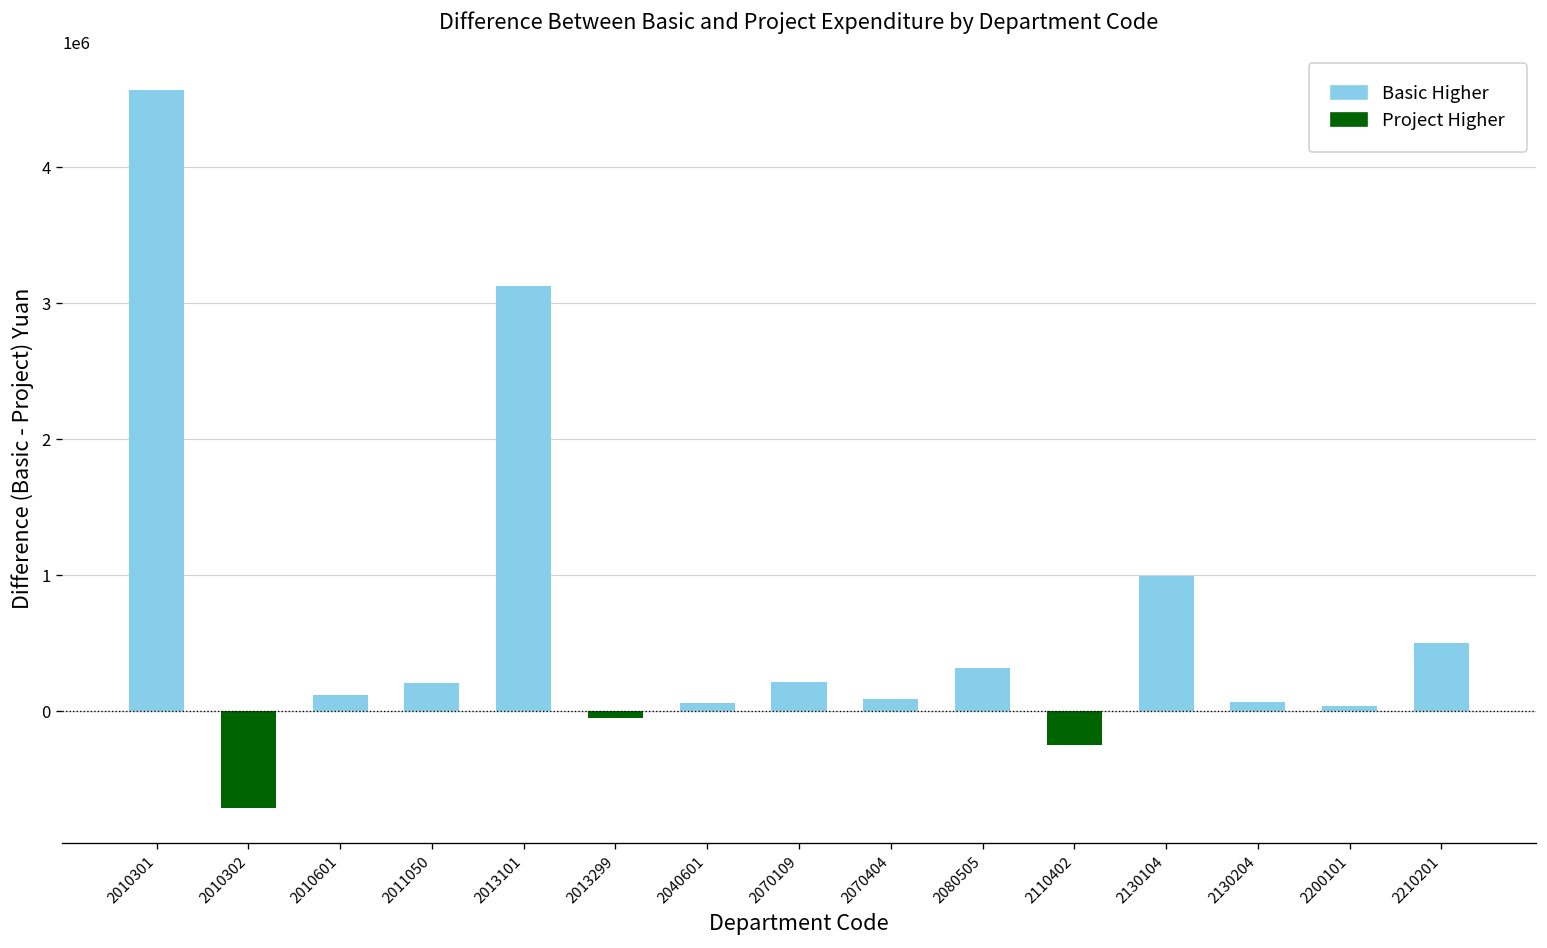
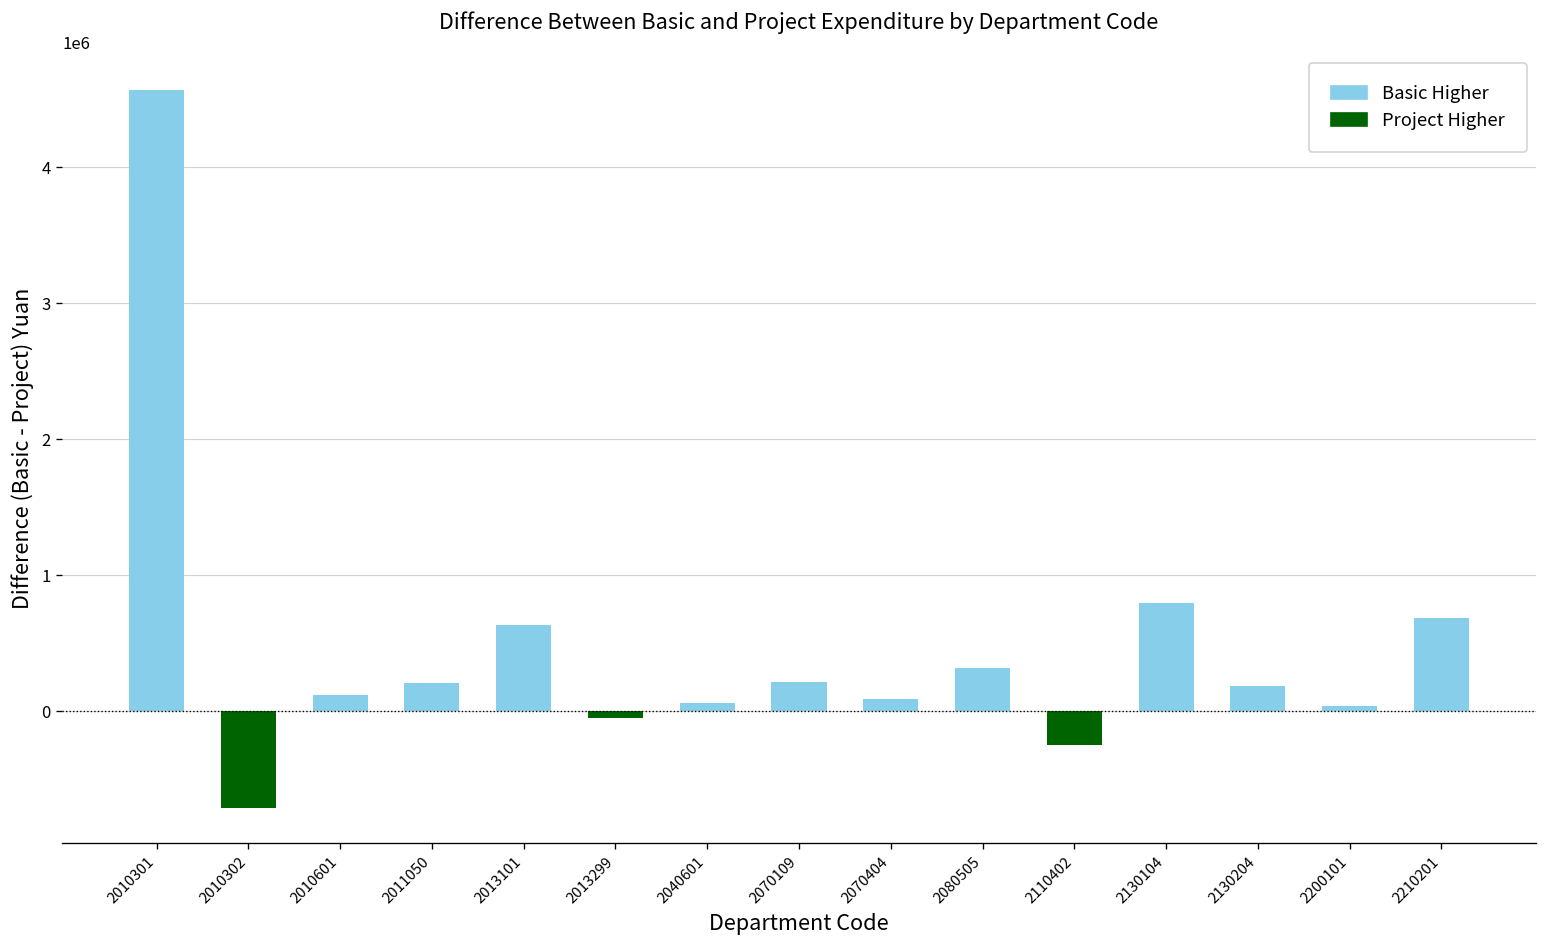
  {
    "2010301": 4570000,
    "2010302": -710000,
    "2010601": 120000,
    "2011050": 210000,
-   "2013101": 3130000,
+   "2013101": 630000,
    "2013299": -50000,
    "2040601": 60000,
    "2070109": 210000,
    "2070404": 90000,
    "2080505": 310000,
    "2110402": -250000,
-   "2130104": 990000,
-   "2130204": 70000,
+   "2130104": 790000,
+   "2130204": 180000,
    "2200101": 40000,
-   "2210201": 500000
+   "2210201": 680000
  }
